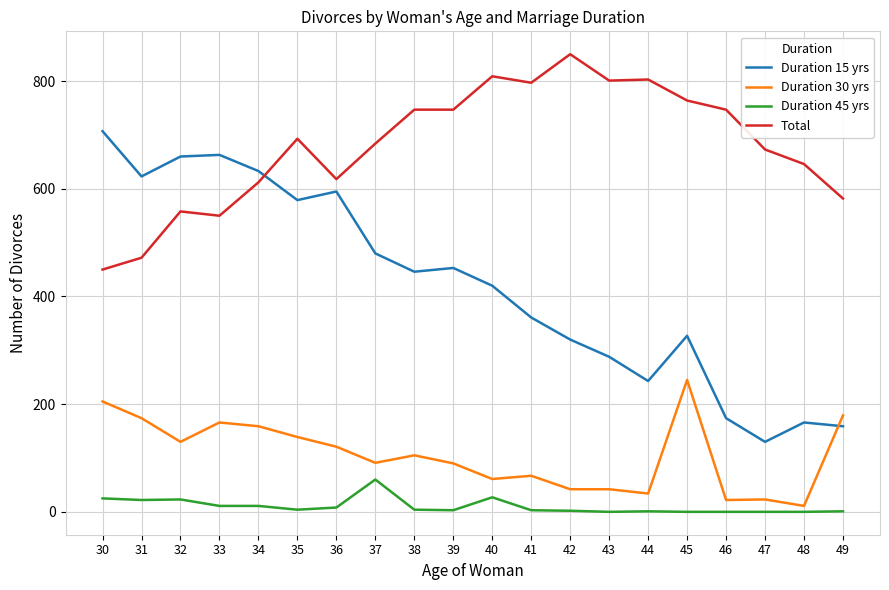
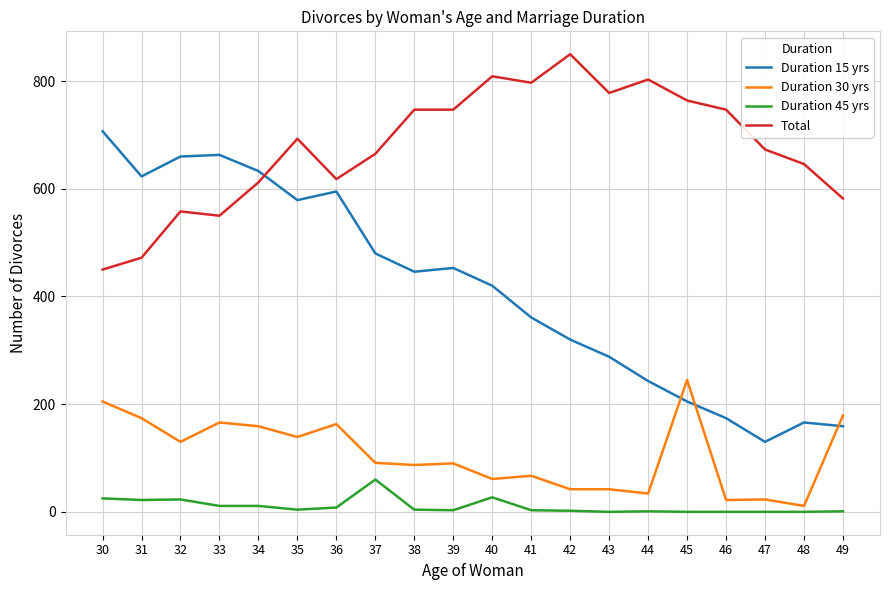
  {
    "Duration 15 yrs": {
      "30": 710,
      "31": 620,
      "32": 660,
      "33": 660,
      "34": 630,
      "35": 580,
      "36": 600,
      "37": 480,
      "38": 450,
      "39": 450,
      "40": 420,
      "41": 360,
      "42": 320,
      "43": 290,
      "44": 240,
-     "45": 330,
+     "45": 210,
      "46": 170,
      "47": 130,
      "48": 170,
      "49": 160
    },
    "Duration 30 yrs": {
      "30": 210,
      "31": 170,
      "32": 130,
      "33": 170,
      "34": 160,
      "35": 140,
-     "36": 120,
+     "36": 160,
      "37": 90,
-     "38": 110,
+     "38": 90,
      "39": 90,
      "40": 60,
      "41": 70,
      "42": 40,
      "43": 40,
      "44": 30,
      "45": 250,
      "46": 20,
      "47": 20,
      "48": 10,
      "49": 180
    },
    "Duration 45 yrs": {
      "30": 30,
      "31": 20,
      "32": 20,
      "33": 10,
      "34": 10,
      "35": 0,
      "36": 10,
      "37": 60,
      "38": 0,
      "39": 0,
      "40": 30,
      "41": 0,
      "42": 0,
      "43": 0,
      "44": 0,
      "45": 0,
      "46": 0,
      "47": 0,
      "48": 0,
      "49": 0
    },
    "Total": {
      "30": 450,
      "31": 470,
      "32": 560,
      "33": 550,
      "34": 610,
      "35": 690,
      "36": 620,
-     "37": 680,
+     "37": 670,
      "38": 750,
      "39": 750,
      "40": 810,
      "41": 800,
      "42": 850,
-     "43": 800,
+     "43": 780,
      "44": 800,
      "45": 760,
      "46": 750,
      "47": 670,
      "48": 650,
      "49": 580
    }
  }
